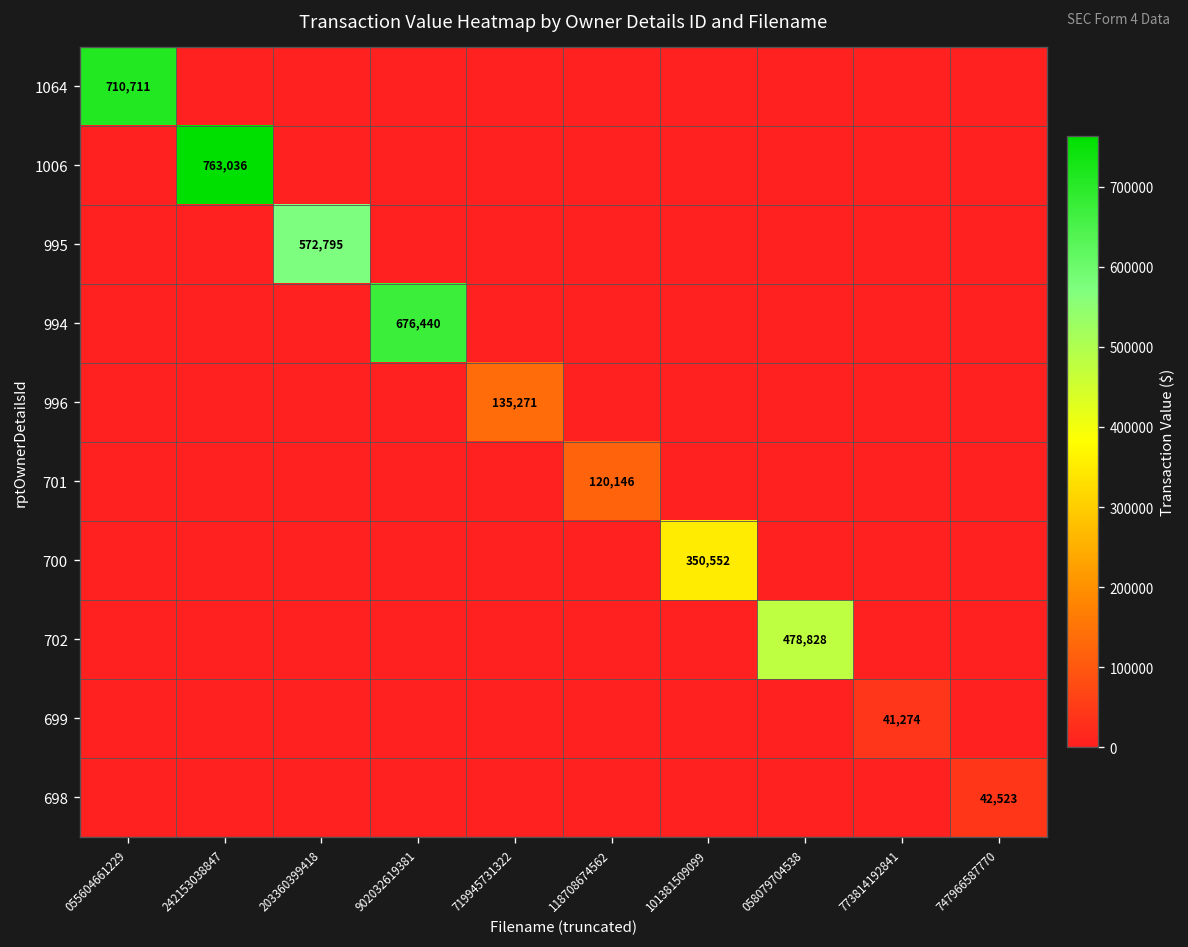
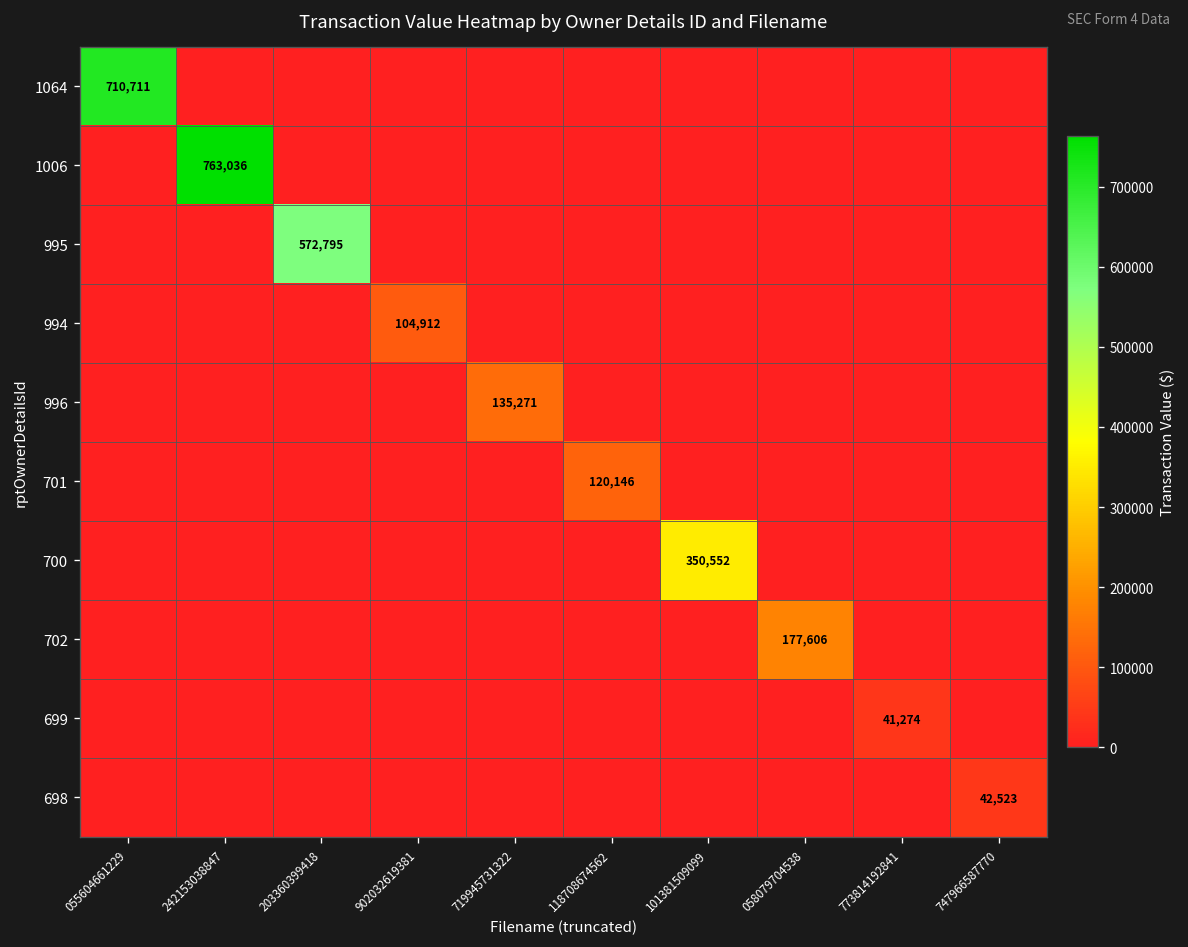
  {
    "1064": {
      "055604661229": "710,711"
    },
    "1006": {
      "242153038847": "763,036"
    },
    "995": {
      "203360399418": "572,795"
    },
    "994": {
-     "902032619381": "676,440"
+     "902032619381": "104,912"
    },
    "996": {
      "719945731322": "135,271"
    },
    "701": {
      "118708674562": "120,146"
    },
    "700": {
      "101381509099": "350,552"
    },
    "702": {
-     "058079704538": "478,828"
+     "058079704538": "177,606"
    },
    "699": {
      "773814192841": "41,274"
    },
    "698": {
      "747966587770": "42,523"
    }
  }
